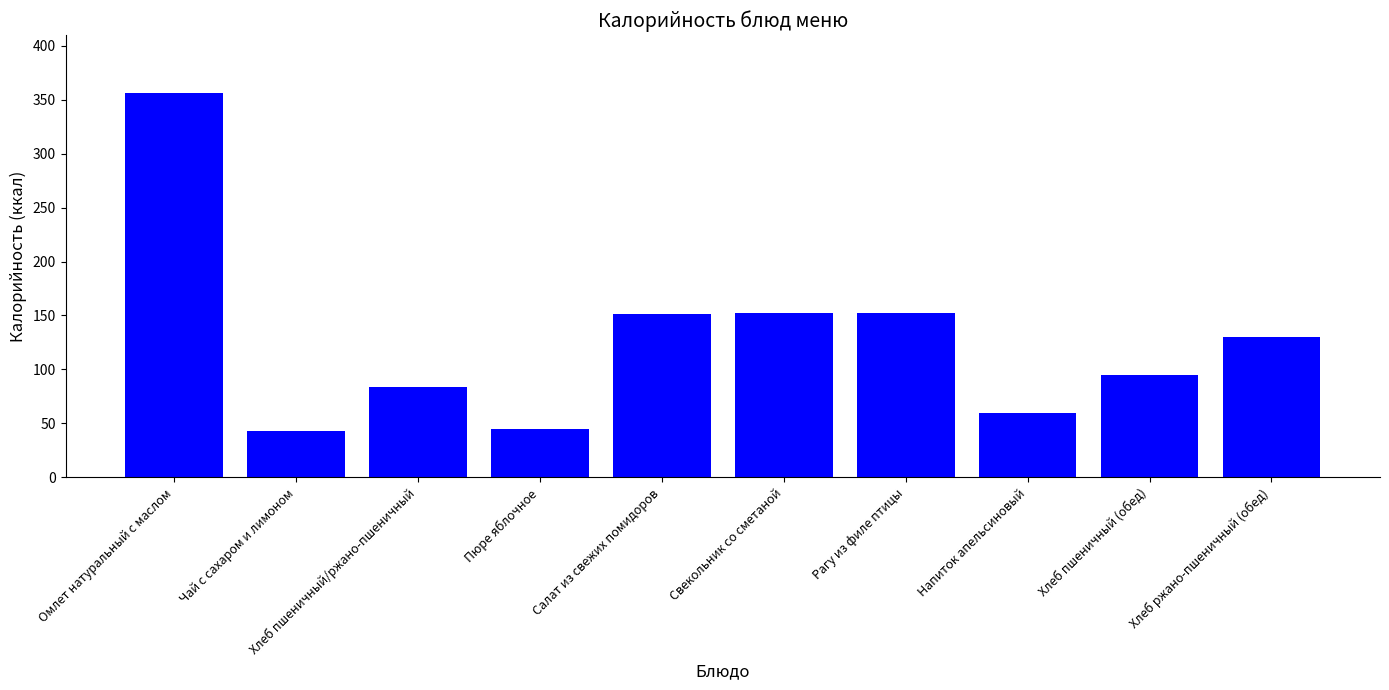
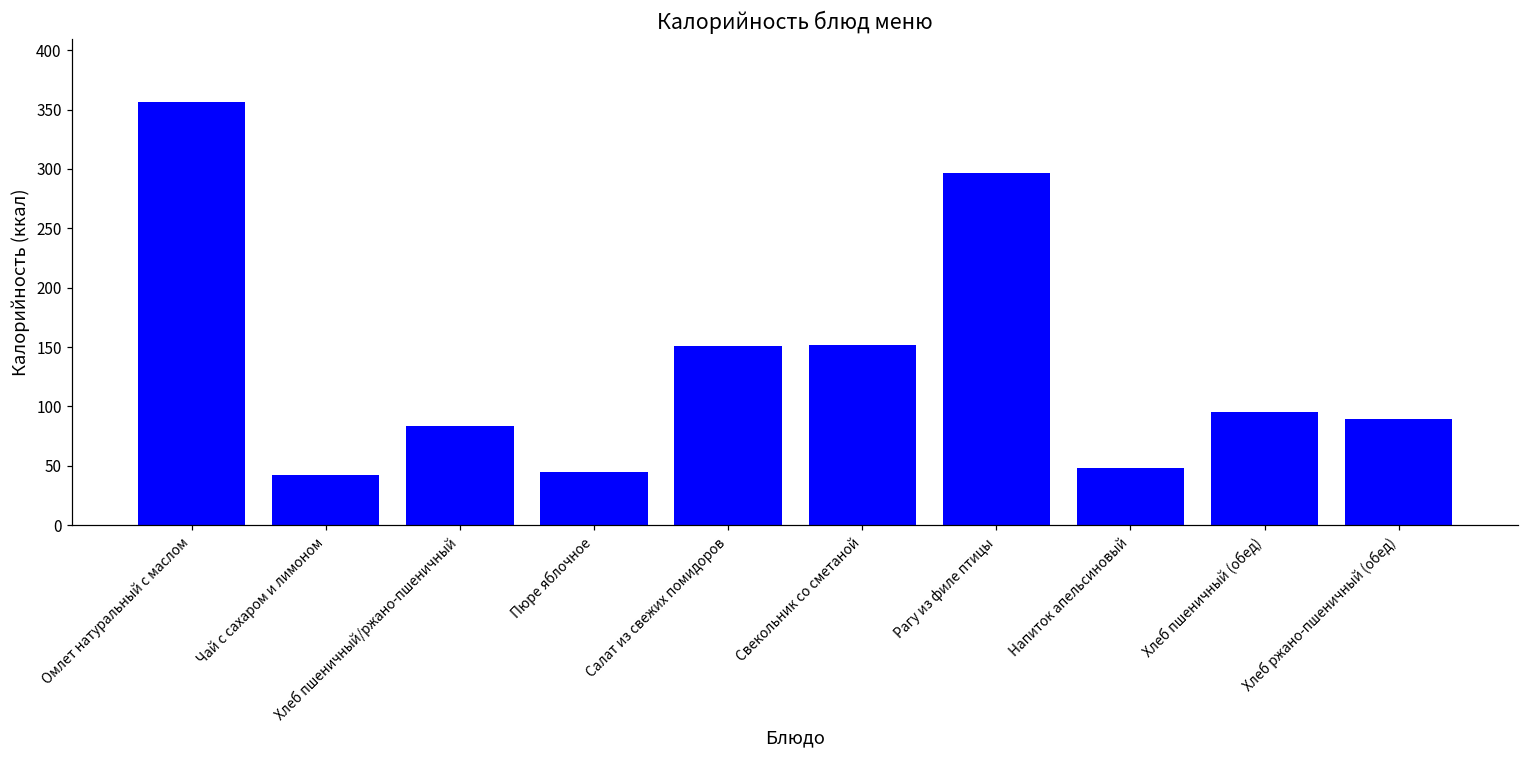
  {
    "Омлет натуральный с маслом": 356,
    "Чай с сахаром и лимоном": 43,
    "Хлеб пшеничный/ржано-пшеничный": 83,
    "Пюре яблочное": 45,
    "Салат из свежих помидоров": 151,
    "Свекольник со сметаной": 152,
-   "Рагу из филе птицы": 152,
-   "Напиток апельсиновый": 60,
+   "Рагу из филе птицы": 297,
+   "Напиток апельсиновый": 48,
    "Хлеб пшеничный (обед)": 95,
-   "Хлеб ржано-пшеничный (обед)": 130
+   "Хлеб ржано-пшеничный (обед)": 90
  }
